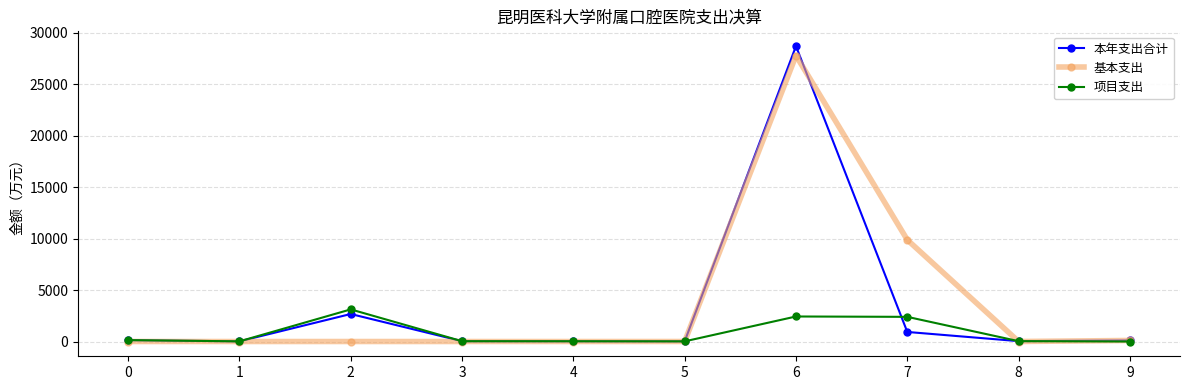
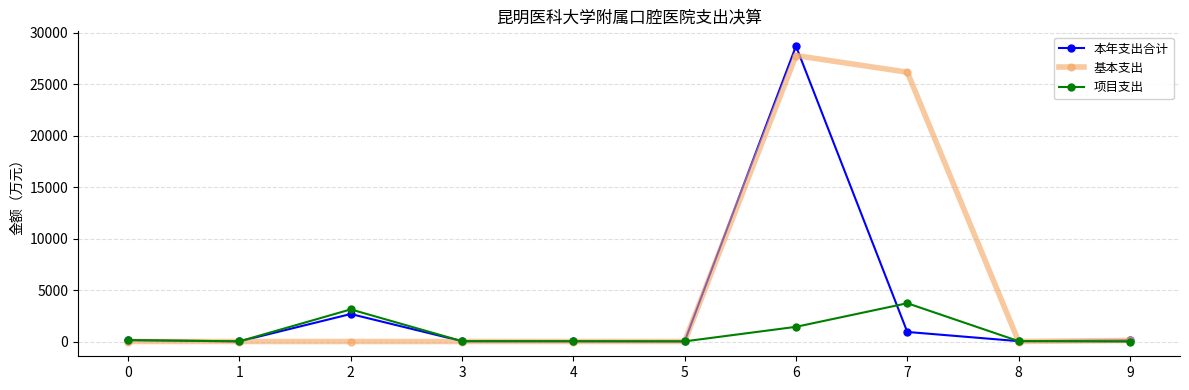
  {
    "本年支出合计": {
      "2": 2700,
      "6": 28700,
      "7": 900
    },
    "基本支出": {
      "2": 0,
      "6": 27800,
-     "7": 9900
+     "7": 26100
    },
    "项目支出": {
      "2": 3100,
-     "6": 2400,
-     "7": 2400
+     "6": 1400,
+     "7": 3700
    }
  }
